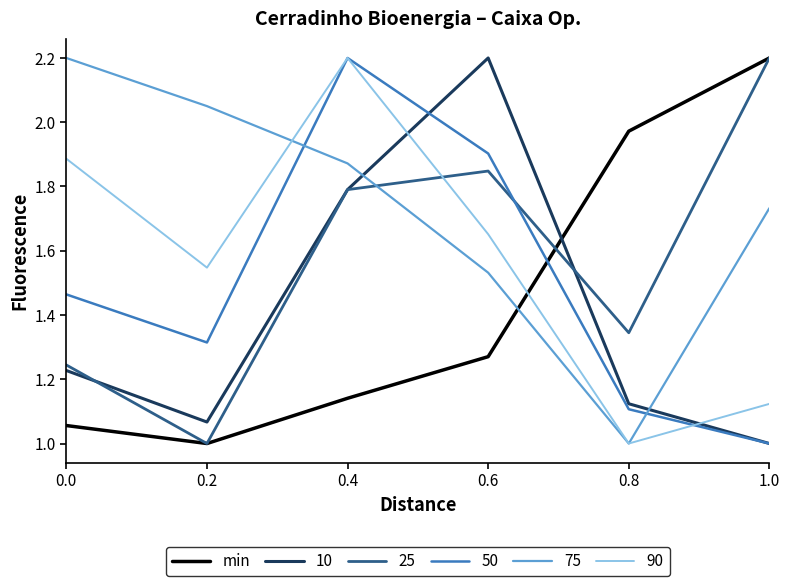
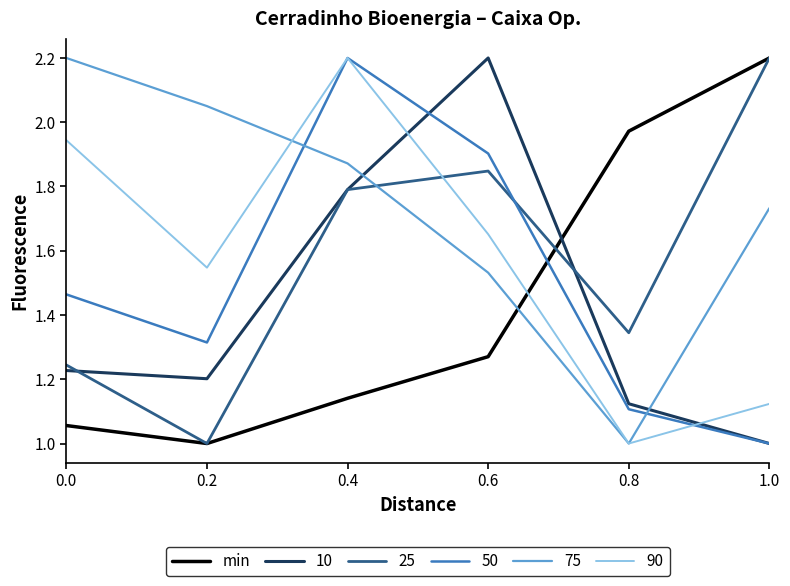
  {
    "min": {
      "0.0": 1.06,
      "0.4": 1.14,
      "0.6": 1.27,
      "0.8": 1.97
    },
    "10": {
      "0.0": 1.23,
-     "0.2": 1.07,
+     "0.2": 1.20,
      "0.6": 2.20,
      "0.8": 1.12
    },
    "25": {
      "0.0": 1.24,
      "0.6": 1.85,
      "0.8": 1.34
    },
    "90": {
-     "0.0": 1.89,
+     "0.0": 1.94,
      "0.2": 1.55,
      "0.6": 1.65,
      "1.0": 1.12
    }
  }
